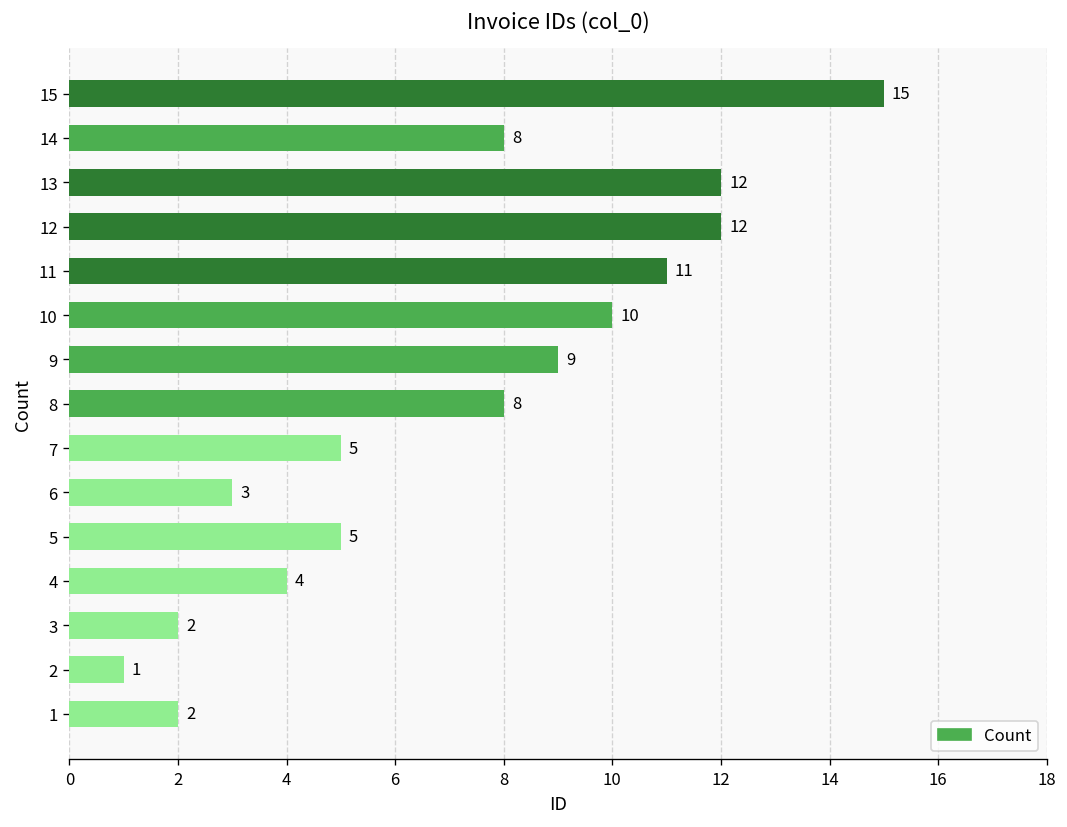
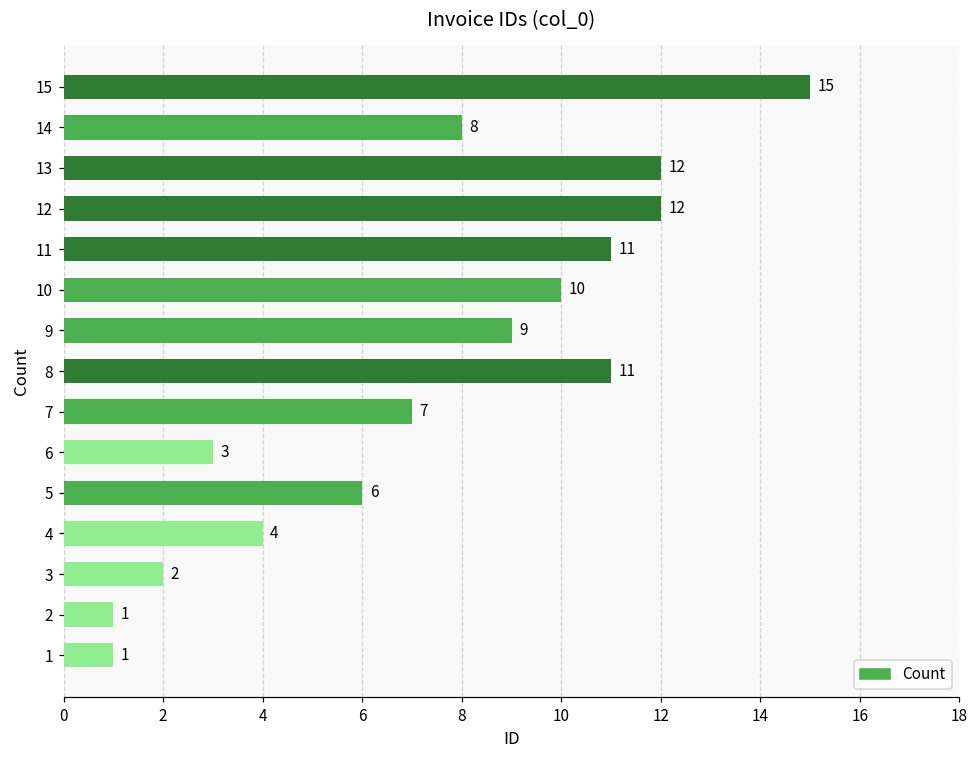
  {
    "15": 15,
    "14": 8,
    "13": 12,
    "12": 12,
    "11": 11,
    "10": 10,
    "9": 9,
-   "8": 8,
-   "7": 5,
+   "8": 11,
+   "7": 7,
    "6": 3,
-   "5": 5,
+   "5": 6,
    "4": 4,
    "3": 2,
    "2": 1,
-   "1": 2
+   "1": 1
  }
